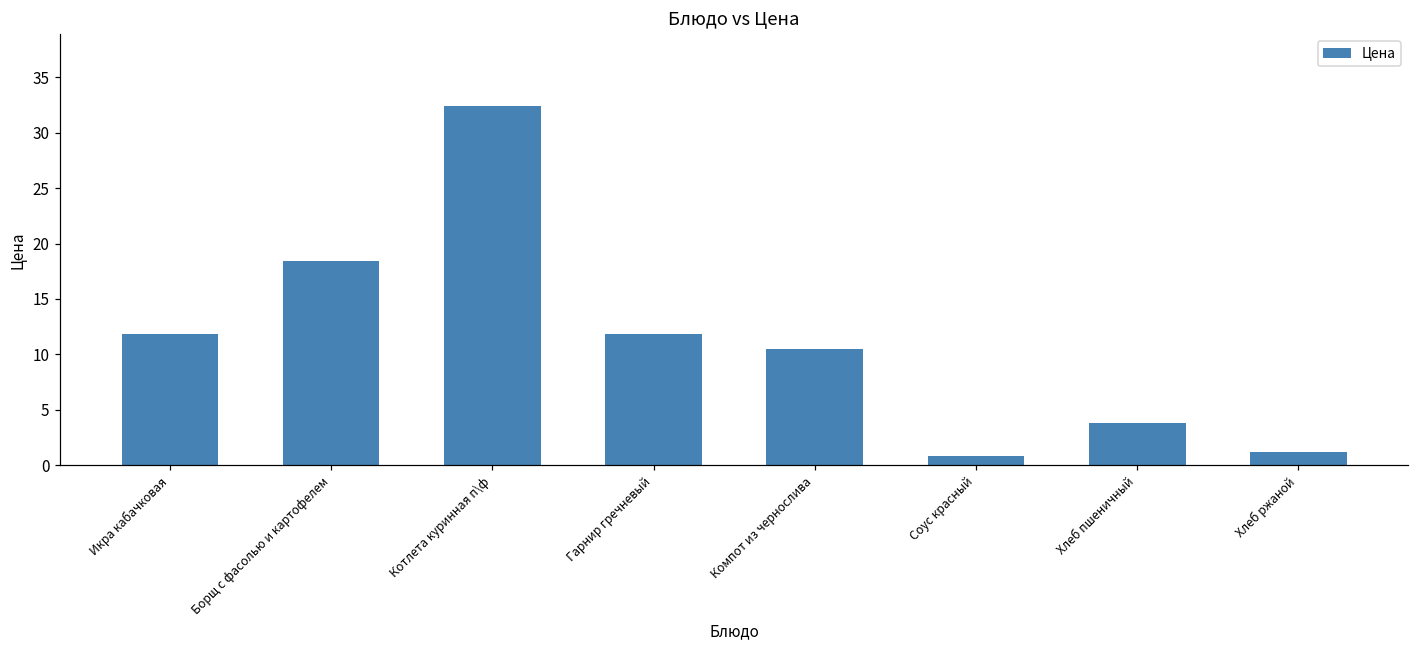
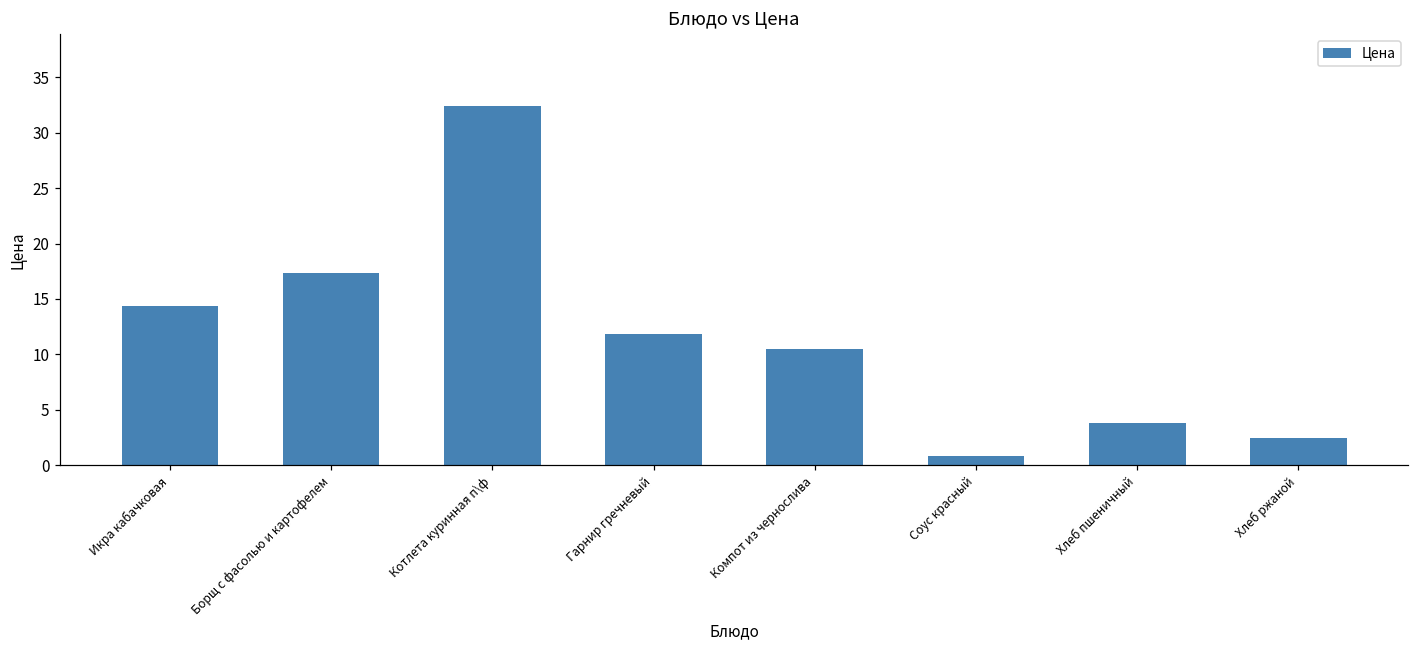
  {
-   "Икра кабачковая": 11.8,
-   "Борщ с фасолью и картофелем": 18.5,
+   "Икра кабачковая": 14.4,
+   "Борщ с фасолью и картофелем": 17.4,
    "Котлета куринная п\\ф": 32.4,
    "Гарнир гречневый": 11.8,
    "Компот из чернослива": 10.5,
    "Соус красный": 0.8,
    "Хлеб пшеничный": 3.8,
-   "Хлеб ржаной": 1.2
+   "Хлеб ржаной": 2.4
  }
